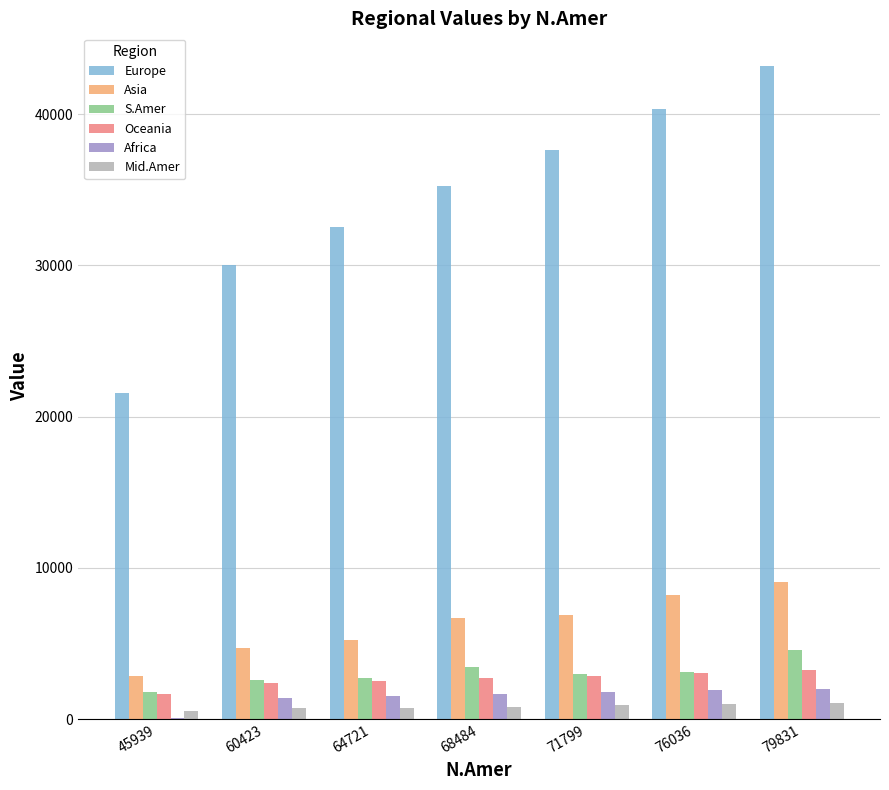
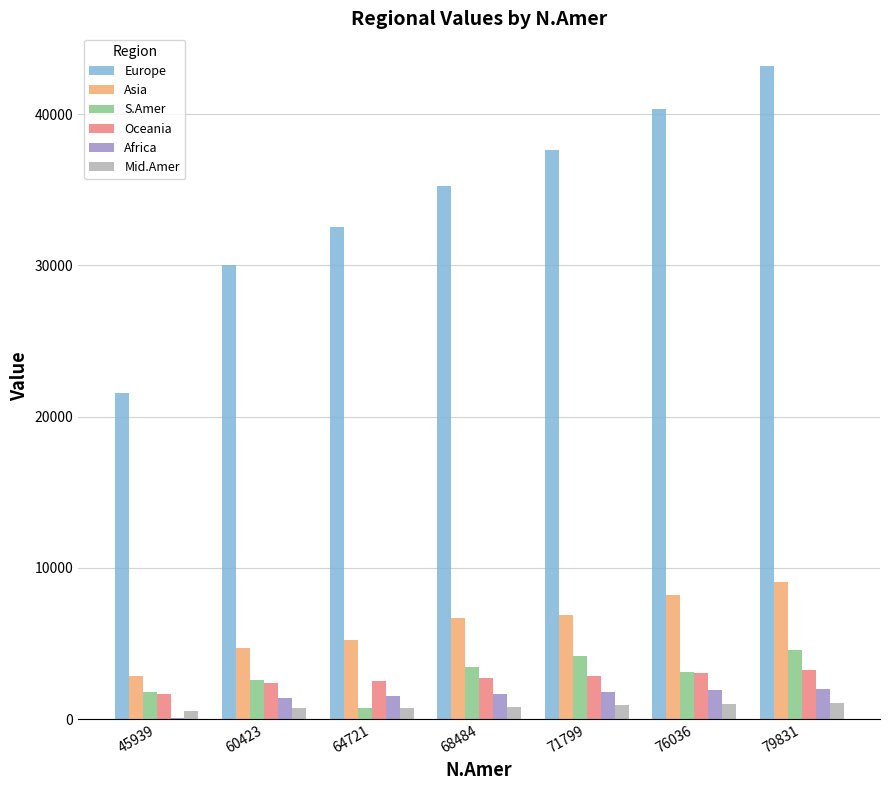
  {
    "S.Amer": {
      "45939": 1800,
      "60423": 2600,
-     "64721": 2700,
+     "64721": 700,
      "68484": 3500,
-     "71799": 3000,
+     "71799": 4200,
      "76036": 3100,
      "79831": 4600
    }
  }
